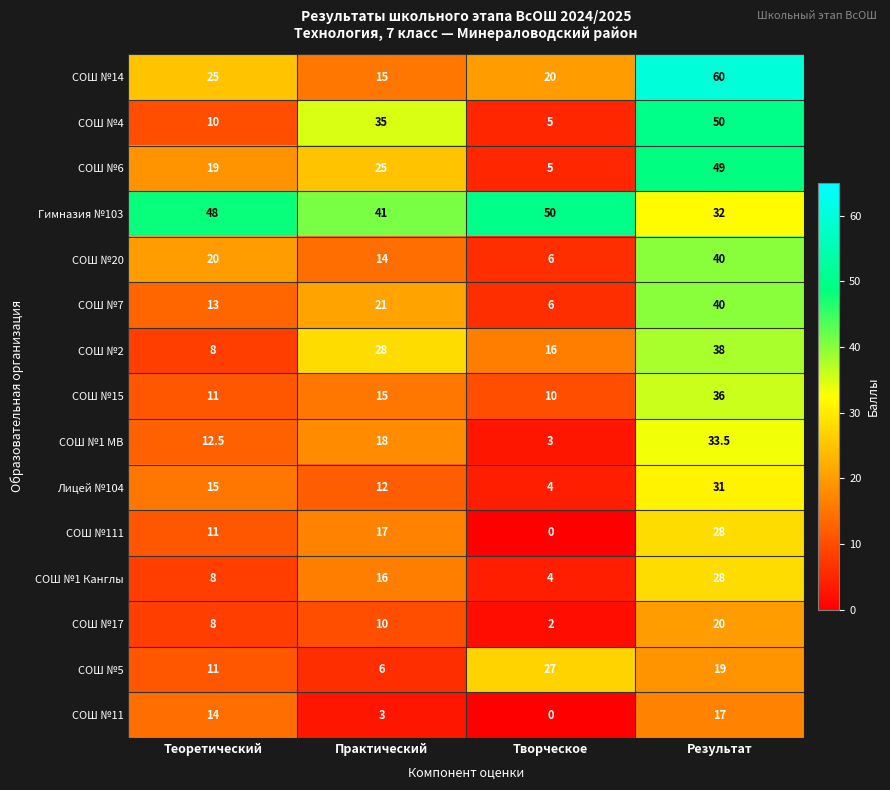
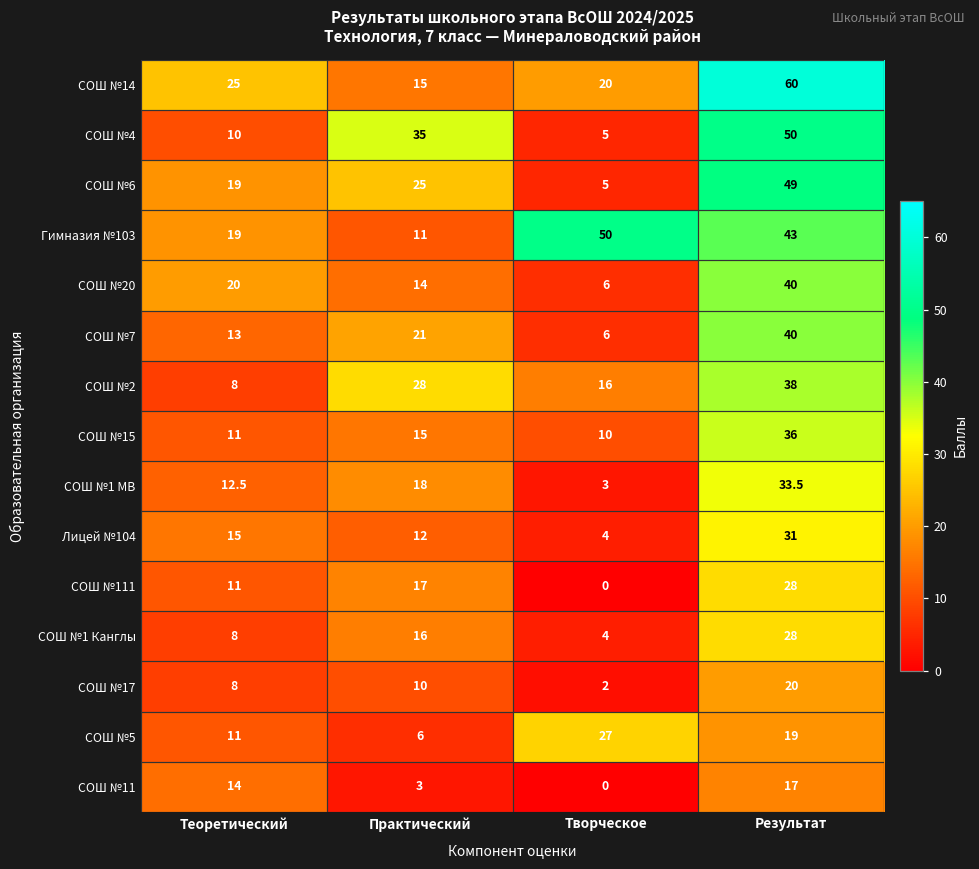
  {
    "СОШ №14": {
      "Теоретический": 25,
      "Практический": 15,
      "Творческое": 20,
      "Результат": 60
    },
    "СОШ №4": {
      "Теоретический": 10,
      "Практический": 35,
      "Творческое": 5,
      "Результат": 50
    },
    "СОШ №6": {
      "Теоретический": 19,
      "Практический": 25,
      "Творческое": 5,
      "Результат": 49
    },
    "Гимназия №103": {
-     "Теоретический": 48,
-     "Практический": 41,
+     "Теоретический": 19,
+     "Практический": 11,
      "Творческое": 50,
-     "Результат": 32
+     "Результат": 43
    },
    "СОШ №20": {
      "Теоретический": 20,
      "Практический": 14,
      "Творческое": 6,
      "Результат": 40
    },
    "СОШ №7": {
      "Теоретический": 13,
      "Практический": 21,
      "Творческое": 6,
      "Результат": 40
    },
    "СОШ №2": {
      "Теоретический": 8,
      "Практический": 28,
      "Творческое": 16,
      "Результат": 38
    },
    "СОШ №15": {
      "Теоретический": 11,
      "Практический": 15,
      "Творческое": 10,
      "Результат": 36
    },
    "СОШ №1 МВ": {
      "Теоретический": 12.5,
      "Практический": 18,
      "Творческое": 3,
      "Результат": 33.5
    },
    "Лицей №104": {
      "Теоретический": 15,
      "Практический": 12,
      "Творческое": 4,
      "Результат": 31
    },
    "СОШ №111": {
      "Теоретический": 11,
      "Практический": 17,
      "Творческое": 0,
      "Результат": 28
    },
    "СОШ №1 Канглы": {
      "Теоретический": 8,
      "Практический": 16,
      "Творческое": 4,
      "Результат": 28
    },
    "СОШ №17": {
      "Теоретический": 8,
      "Практический": 10,
      "Творческое": 2,
      "Результат": 20
    },
    "СОШ №5": {
      "Теоретический": 11,
      "Практический": 6,
      "Творческое": 27,
      "Результат": 19
    },
    "СОШ №11": {
      "Теоретический": 14,
      "Практический": 3,
      "Творческое": 0,
      "Результат": 17
    }
  }
